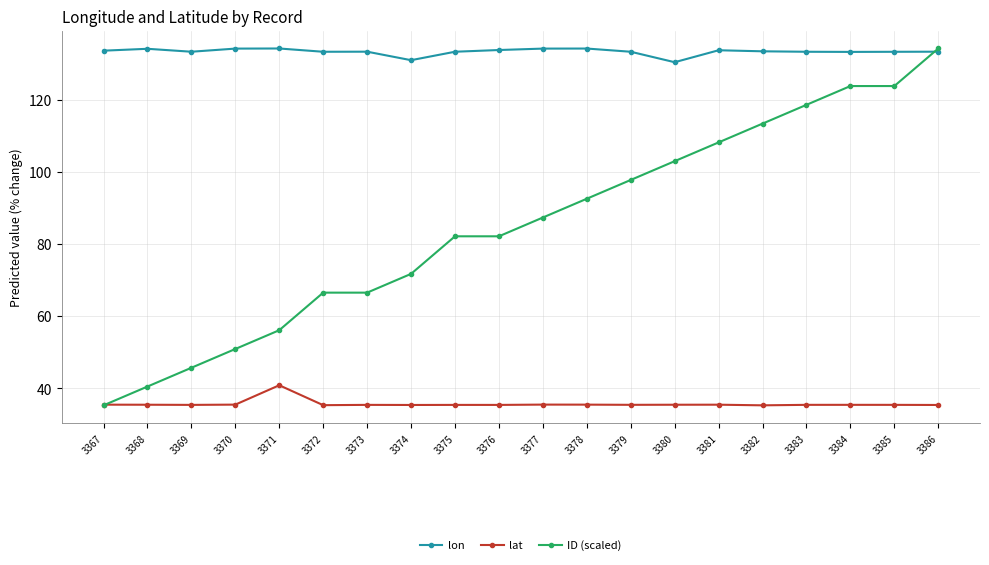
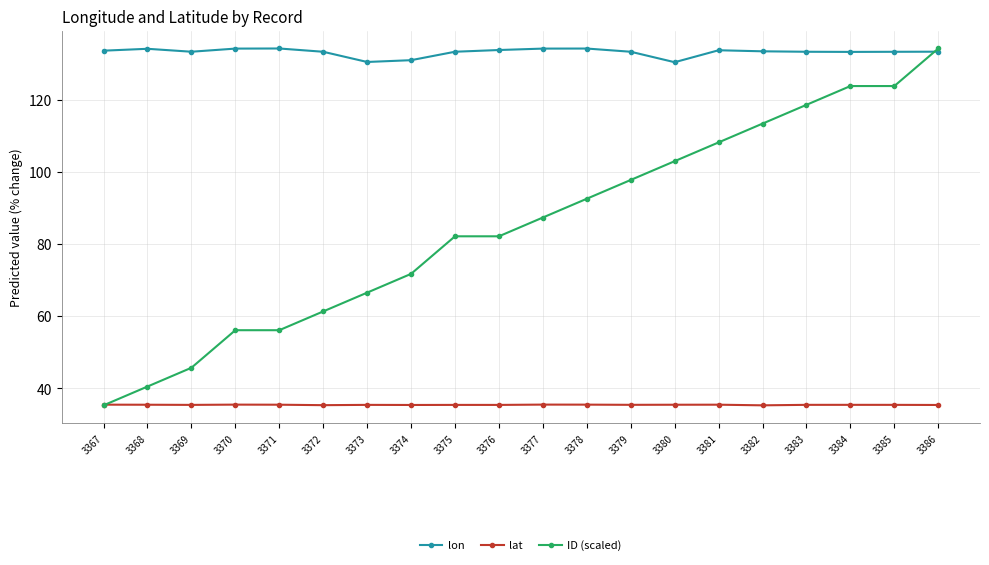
  {
    "lon": {
      "3367": 134,
      "3368": 134,
      "3369": 133,
      "3370": 134,
      "3371": 134,
      "3372": 133,
-     "3373": 133,
+     "3373": 131,
      "3374": 131,
      "3375": 133,
      "3376": 134,
      "3377": 134,
      "3378": 134,
      "3379": 133,
      "3380": 130,
      "3381": 134,
      "3382": 133,
      "3383": 133,
      "3384": 133,
      "3385": 133,
      "3386": 133
    },
    "lat": {
      "3368": 35,
      "3369": 35,
      "3370": 36,
-     "3371": 41,
+     "3371": 35,
      "3372": 35,
      "3373": 35,
      "3374": 35,
      "3375": 35,
      "3376": 35,
      "3377": 36,
      "3378": 36,
      "3379": 35,
      "3380": 35,
      "3381": 35,
      "3382": 35,
      "3383": 35,
      "3384": 35,
      "3385": 35,
      "3386": 35
    },
    "ID (scaled)": {
      "3368": 41,
      "3369": 46,
-     "3370": 51,
+     "3370": 56,
      "3371": 56,
-     "3372": 67,
+     "3372": 61,
      "3373": 67,
      "3374": 72,
      "3375": 82,
      "3376": 82,
      "3377": 87,
      "3378": 93,
      "3379": 98,
      "3380": 103,
      "3381": 108,
      "3382": 113,
      "3383": 119,
      "3384": 124,
      "3385": 124,
      "3386": 134
    }
  }
